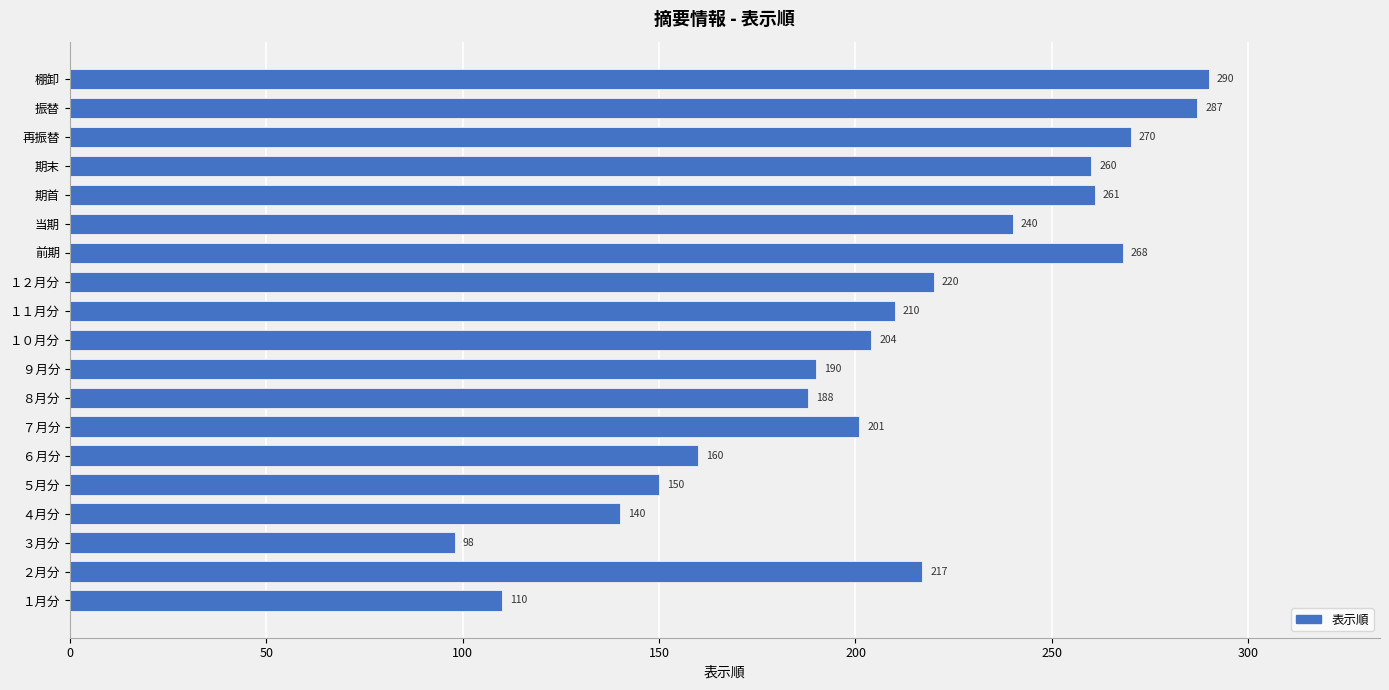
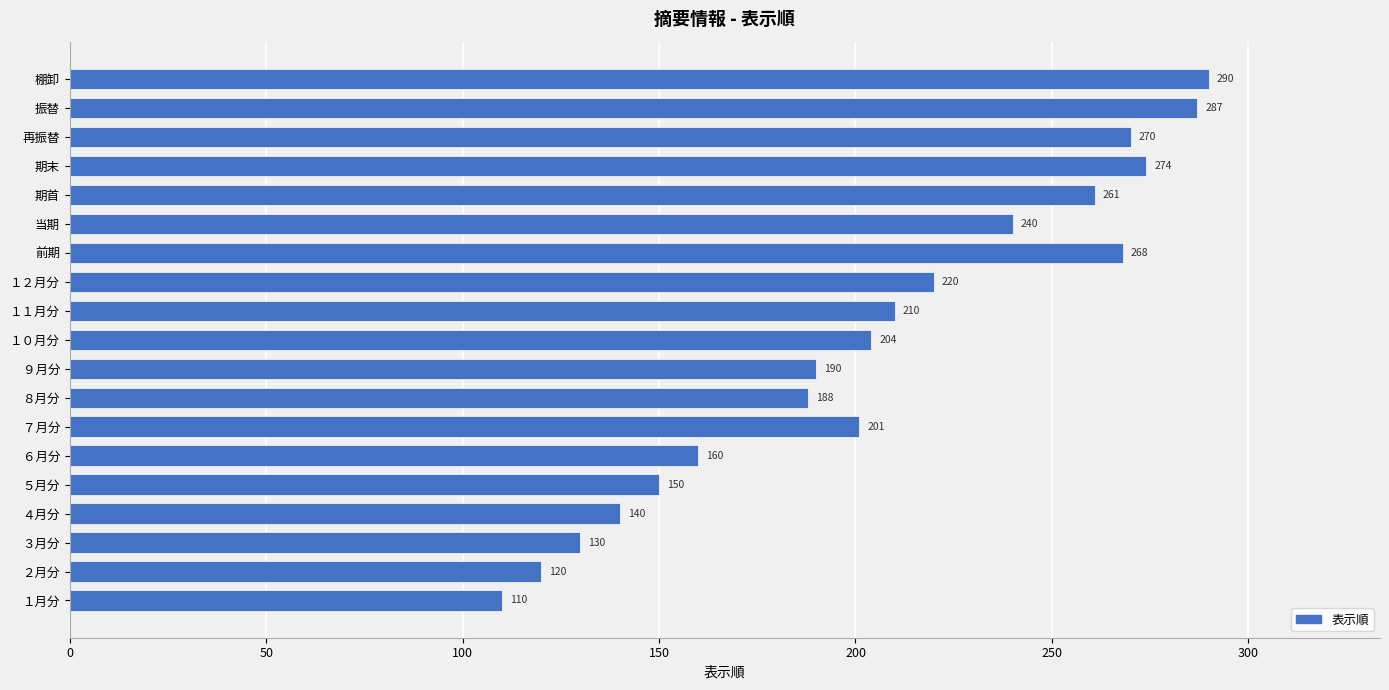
  {
    "棚卸": 290,
    "振替": 287,
    "再振替": 270,
-   "期末": 260,
+   "期末": 274,
    "期首": 261,
    "当期": 240,
    "前期": 268,
    "１２月分": 220,
    "１１月分": 210,
    "１０月分": 204,
    "９月分": 190,
    "８月分": 188,
    "７月分": 201,
    "６月分": 160,
    "５月分": 150,
    "４月分": 140,
-   "３月分": 98,
-   "２月分": 217,
+   "３月分": 130,
+   "２月分": 120,
    "１月分": 110
  }
